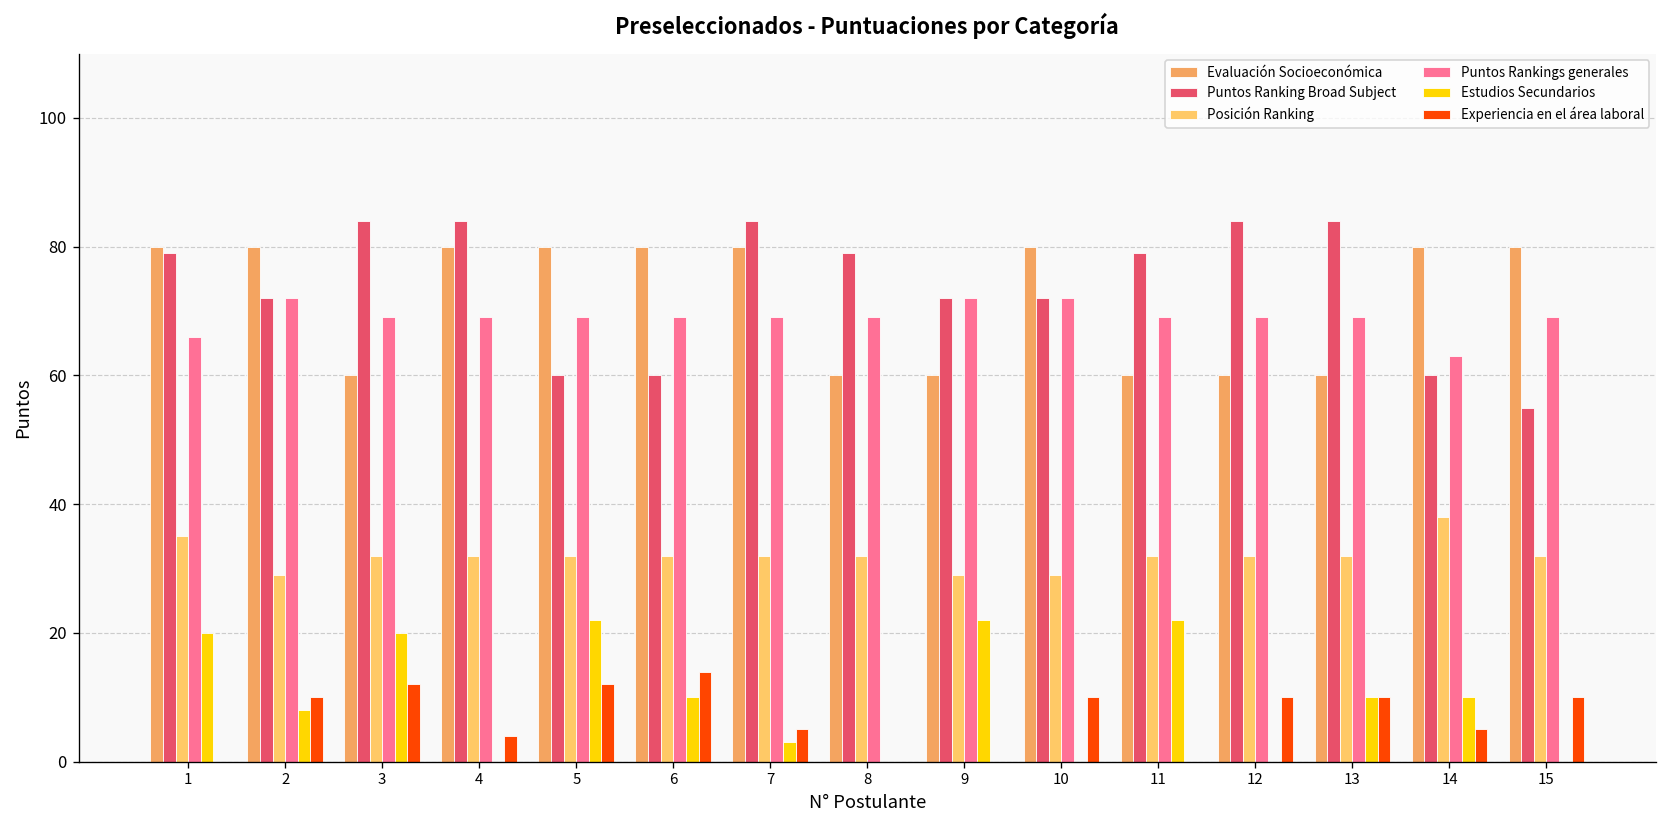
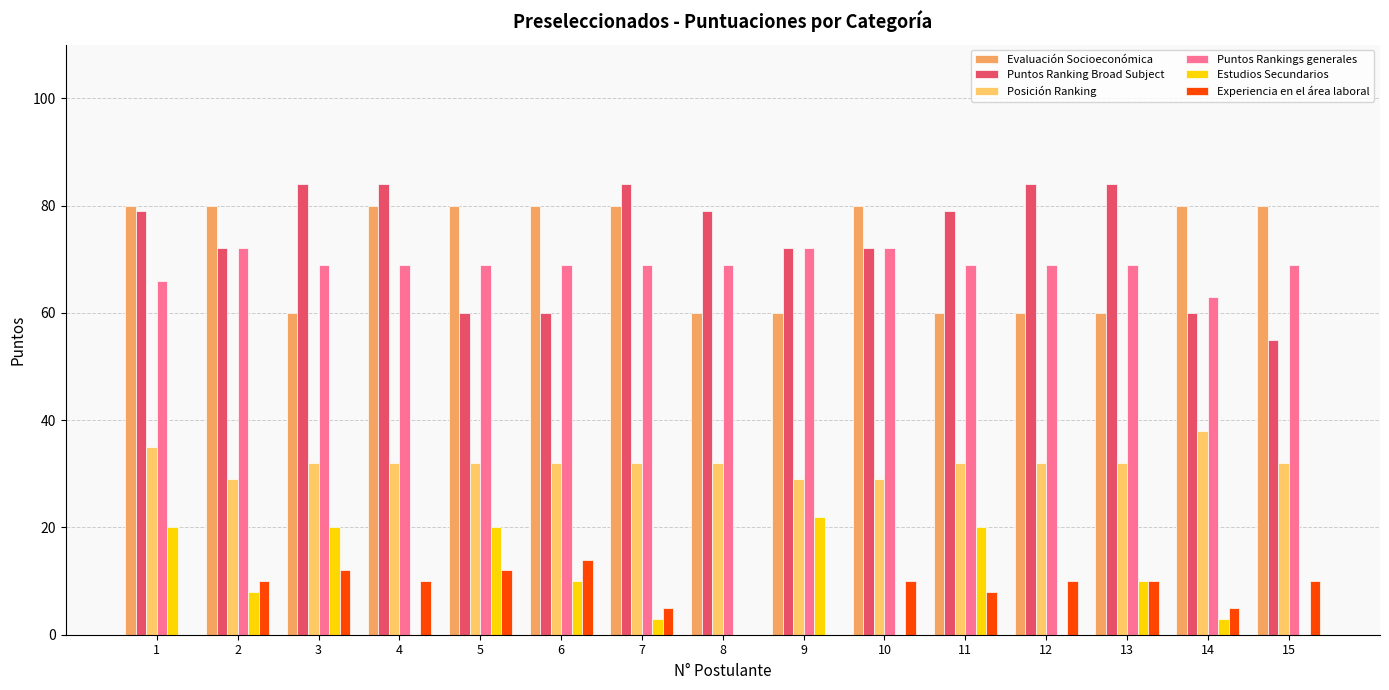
  {
    "Estudios Secundarios": {
      "1": 20,
      "2": 8,
      "3": 20,
      "4": 0,
-     "5": 22,
+     "5": 20,
      "6": 10,
      "7": 3,
      "8": 0,
      "9": 22,
      "10": 0,
-     "11": 22,
+     "11": 20,
      "12": 0,
      "13": 10,
-     "14": 10,
+     "14": 3,
      "15": 0
    },
    "Experiencia en el área laboral": {
      "1": 0,
      "2": 10,
      "3": 12,
-     "4": 4,
+     "4": 10,
      "5": 12,
      "6": 14,
      "7": 5,
      "8": 0,
      "9": 0,
      "10": 10,
-     "11": 0,
+     "11": 8,
      "12": 10,
      "13": 10,
      "14": 5,
      "15": 10
    }
  }
